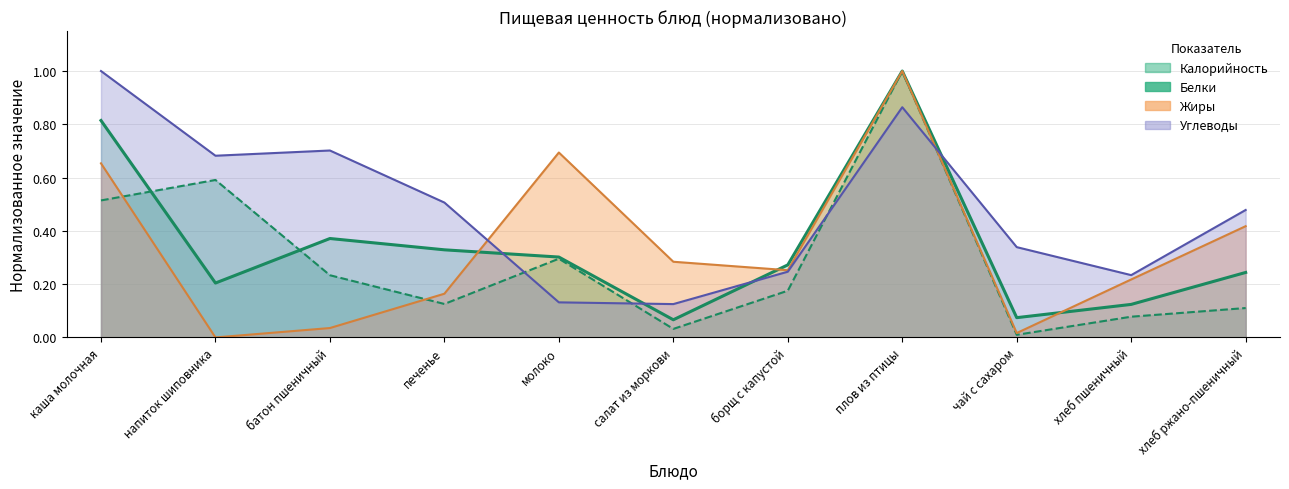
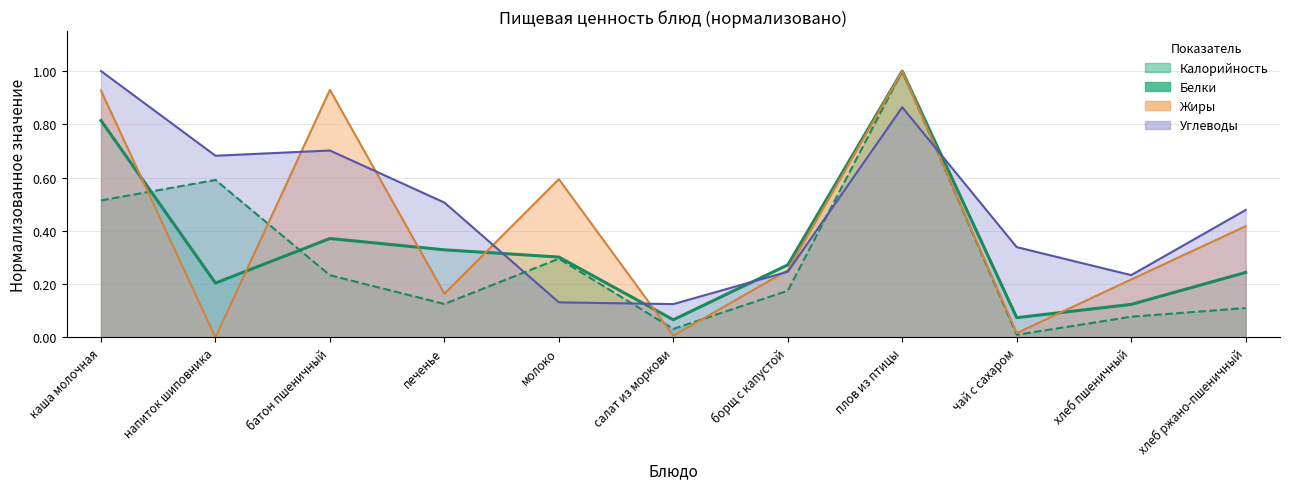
  {
    "Жиры": {
-     "каша молочная": 0.65,
+     "каша молочная": 0.93,
      "напиток шиповника": 0.00,
-     "батон пшеничный": 0.04,
+     "батон пшеничный": 0.93,
      "печенье": 0.16,
-     "молоко": 0.69,
-     "салат из моркови": 0.28,
+     "молоко": 0.59,
+     "салат из моркови": 0.01,
      "хлеб пшеничный": 0.22,
      "хлеб ржано-пшеничный": 0.42
    }
  }
